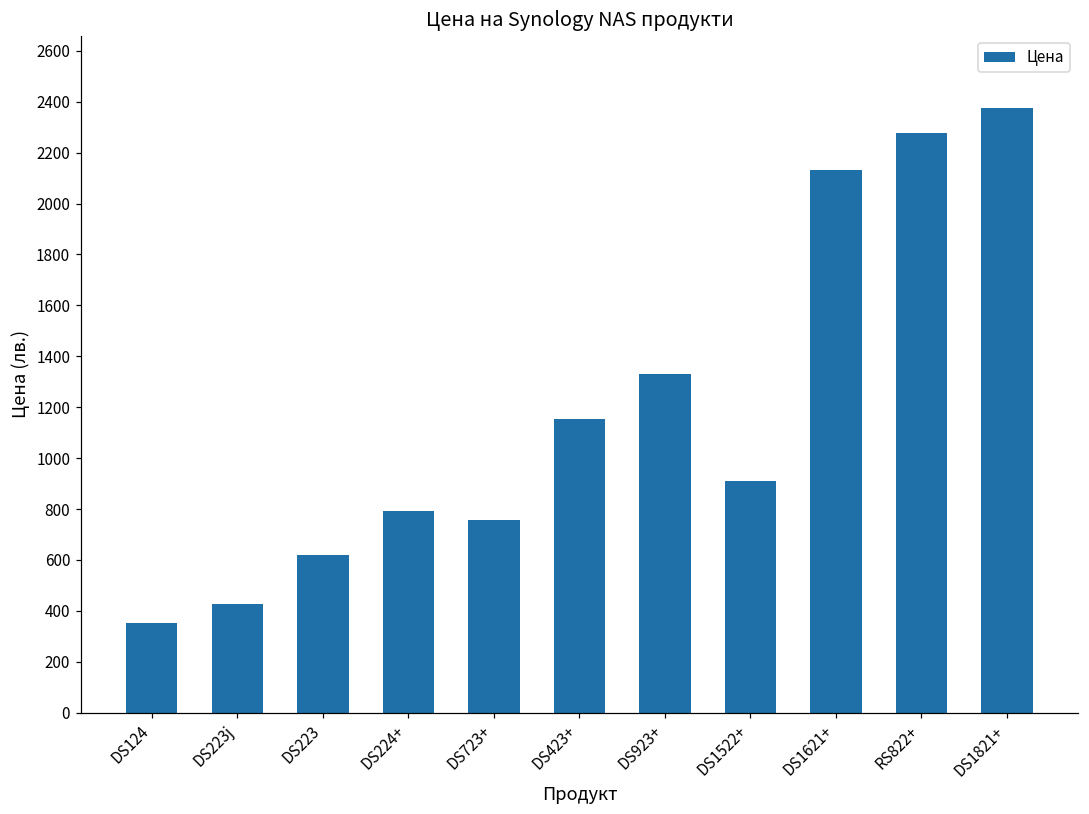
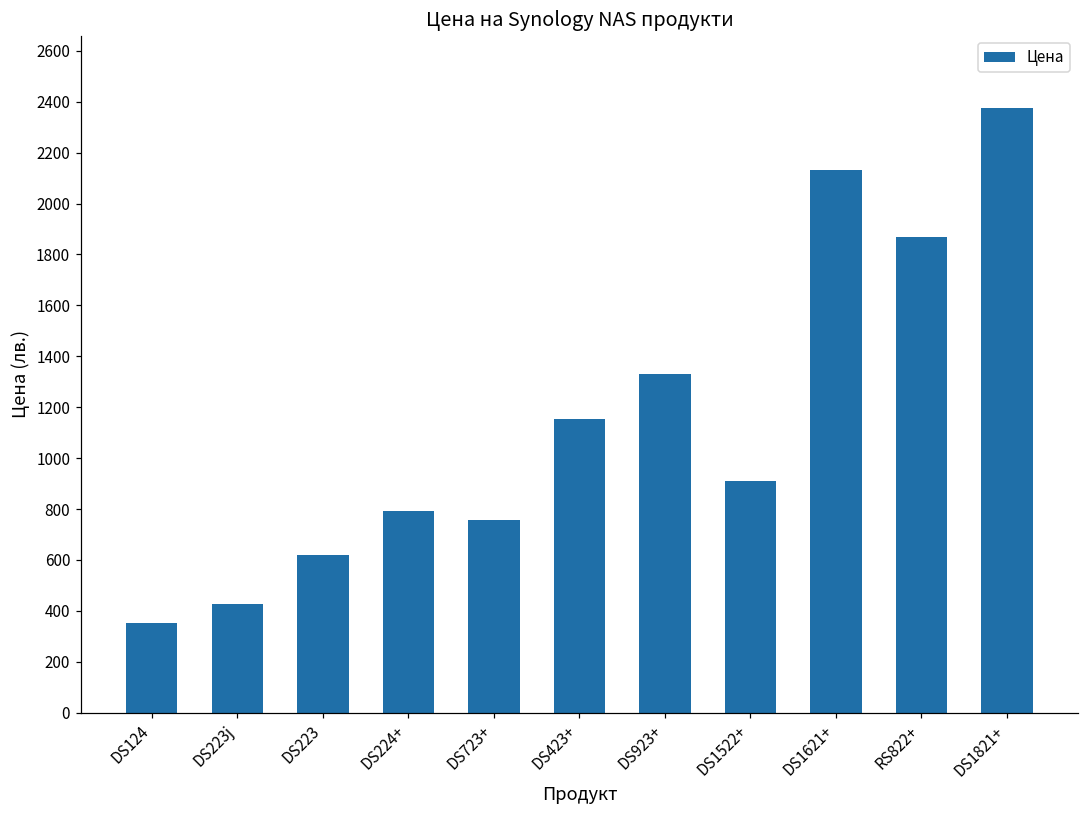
  {
    "DS124": 350,
    "DS223j": 430,
    "DS223": 620,
    "DS224+": 790,
    "DS723+": 760,
    "DS423+": 1160,
    "DS923+": 1330,
    "DS1522+": 910,
    "DS1621+": 2130,
-   "RS822+": 2280,
+   "RS822+": 1870,
    "DS1821+": 2370
  }
